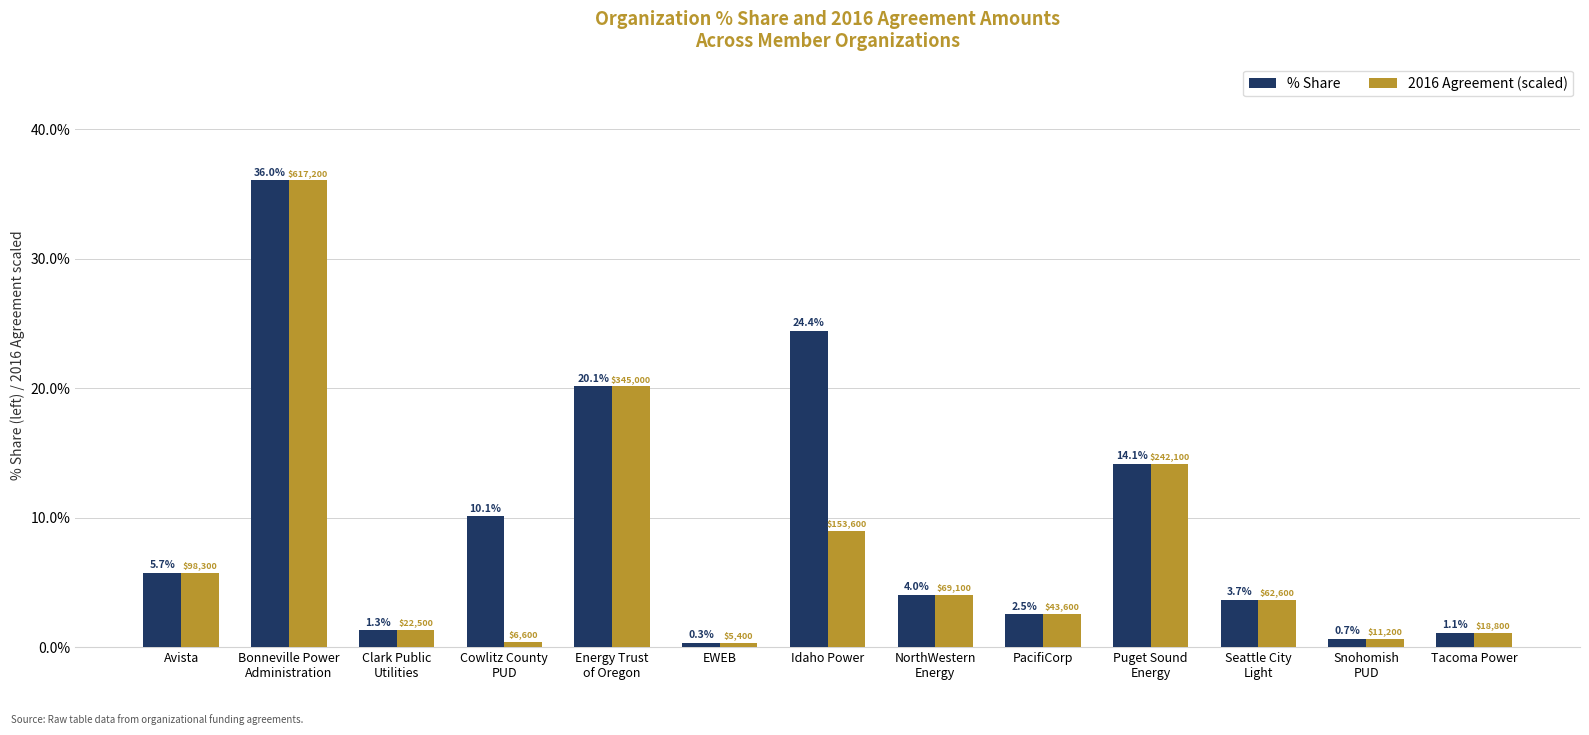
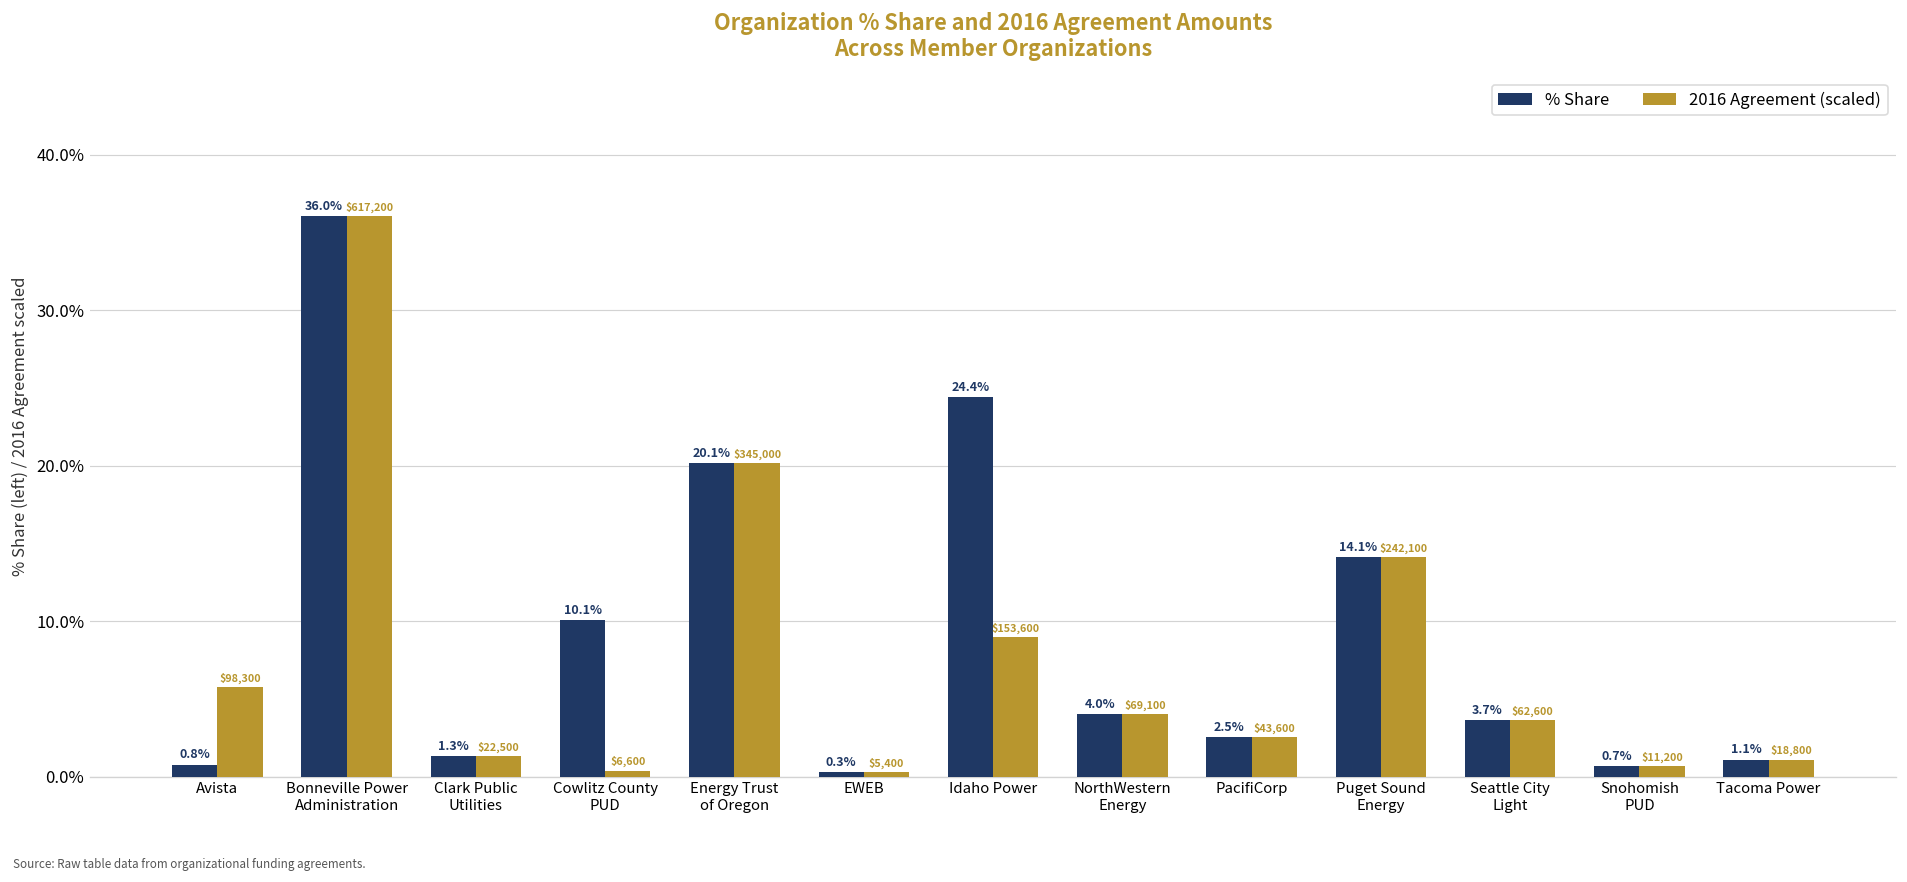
  {
    "% Share": {
-     "Avista": "5.7%",
+     "Avista": "0.8%",
      "Bonneville Power Administration": "36.0%",
      "Clark Public Utilities": "1.3%",
      "Cowlitz County PUD": "10.1%",
      "Energy Trust of Oregon": "20.1%",
      "EWEB": "0.3%",
      "Idaho Power": "24.4%",
      "NorthWestern Energy": "4.0%",
      "PacifiCorp": "2.5%",
      "Puget Sound Energy": "14.1%",
      "Seattle City Light": "3.7%",
      "Snohomish PUD": "0.7%",
      "Tacoma Power": "1.1%"
    }
  }
